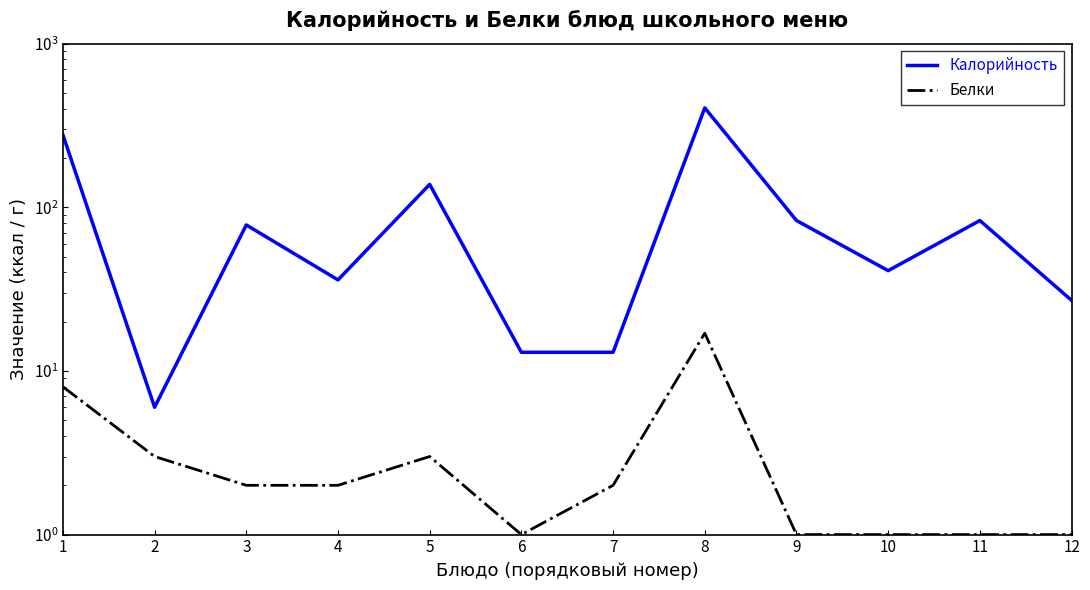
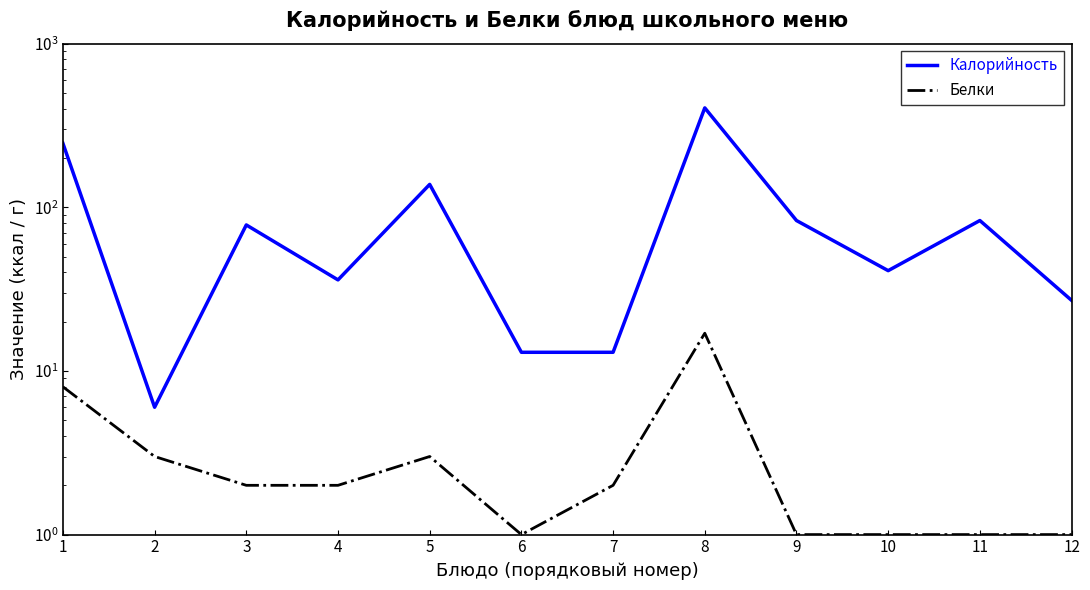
  {
    "Калорийность": {
-     "1": 280,
+     "1": 250,
      "2": 6,
      "3": 80,
      "4": 36,
      "5": 140,
      "6": 13,
      "7": 13,
      "8": 410,
      "9": 80,
      "10": 41,
      "11": 80,
      "12": 27
    },
    "Белки": {
      "1": 8,
      "2": 3,
      "3": 2,
      "4": 2,
      "5": 3,
      "6": 1,
      "7": 2,
      "8": 17,
      "9": 1,
      "10": 1,
      "11": 1,
      "12": 1
    }
  }
